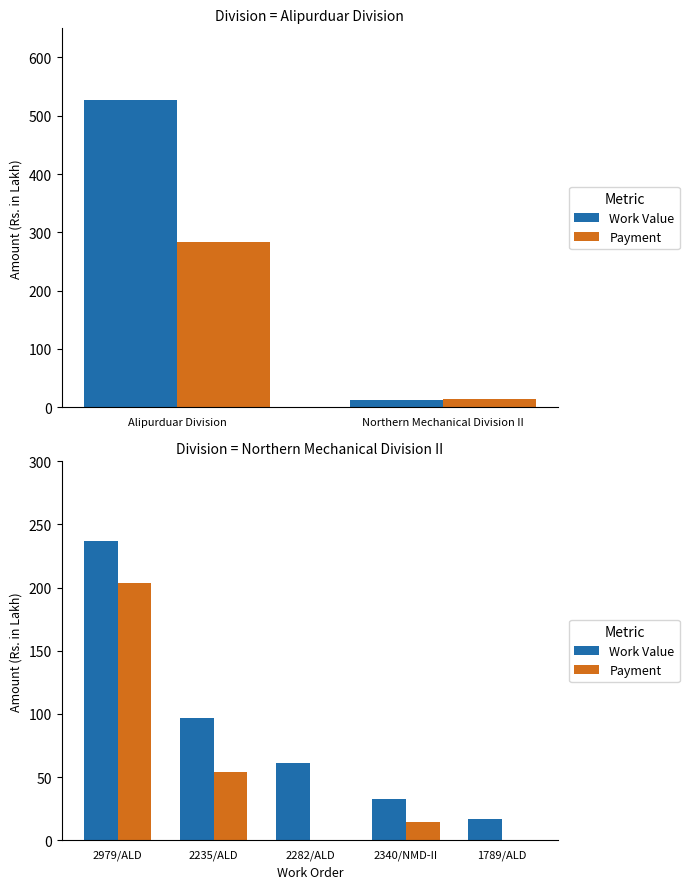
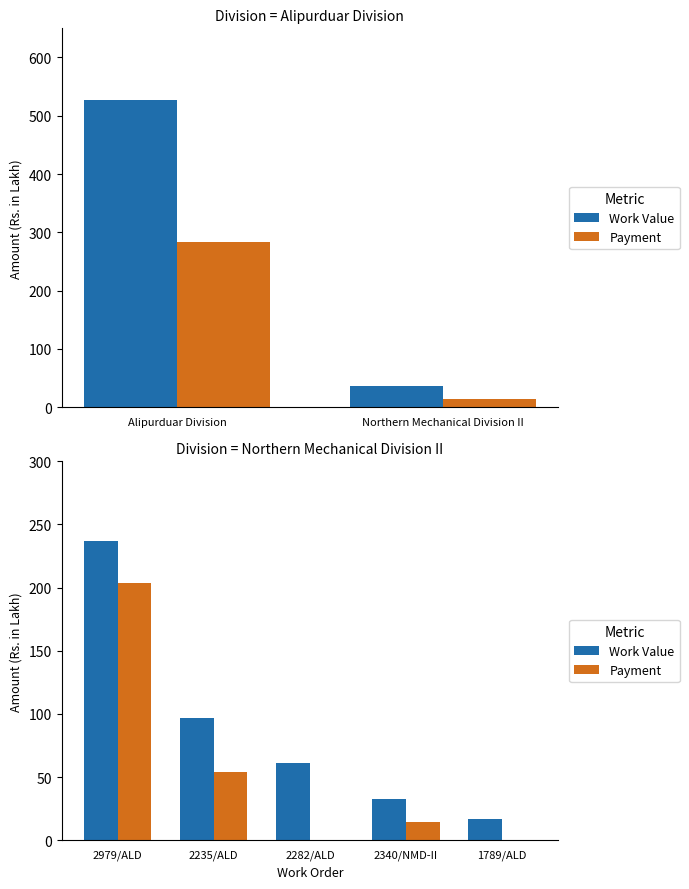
  {
    "Division = Alipurduar Division": {
      "Work Value": {
        "Alipurduar Division": 530,
-       "Northern Mechanical Division II": 10
+       "Northern Mechanical Division II": 40
      },
      "Payment": {
        "Alipurduar Division": 280,
        "Northern Mechanical Division II": 10
      }
    },
    "Division = Northern Mechanical Division II": {
      "Work Value": {
        "2979/ALD": 237,
        "2235/ALD": 97,
        "2282/ALD": 61,
        "2340/NMD-II": 33,
        "1789/ALD": 17
      },
      "Payment": {
        "2979/ALD": 204,
        "2235/ALD": 54,
        "2282/ALD": 0,
        "2340/NMD-II": 14,
        "1789/ALD": 0
      }
    }
  }
